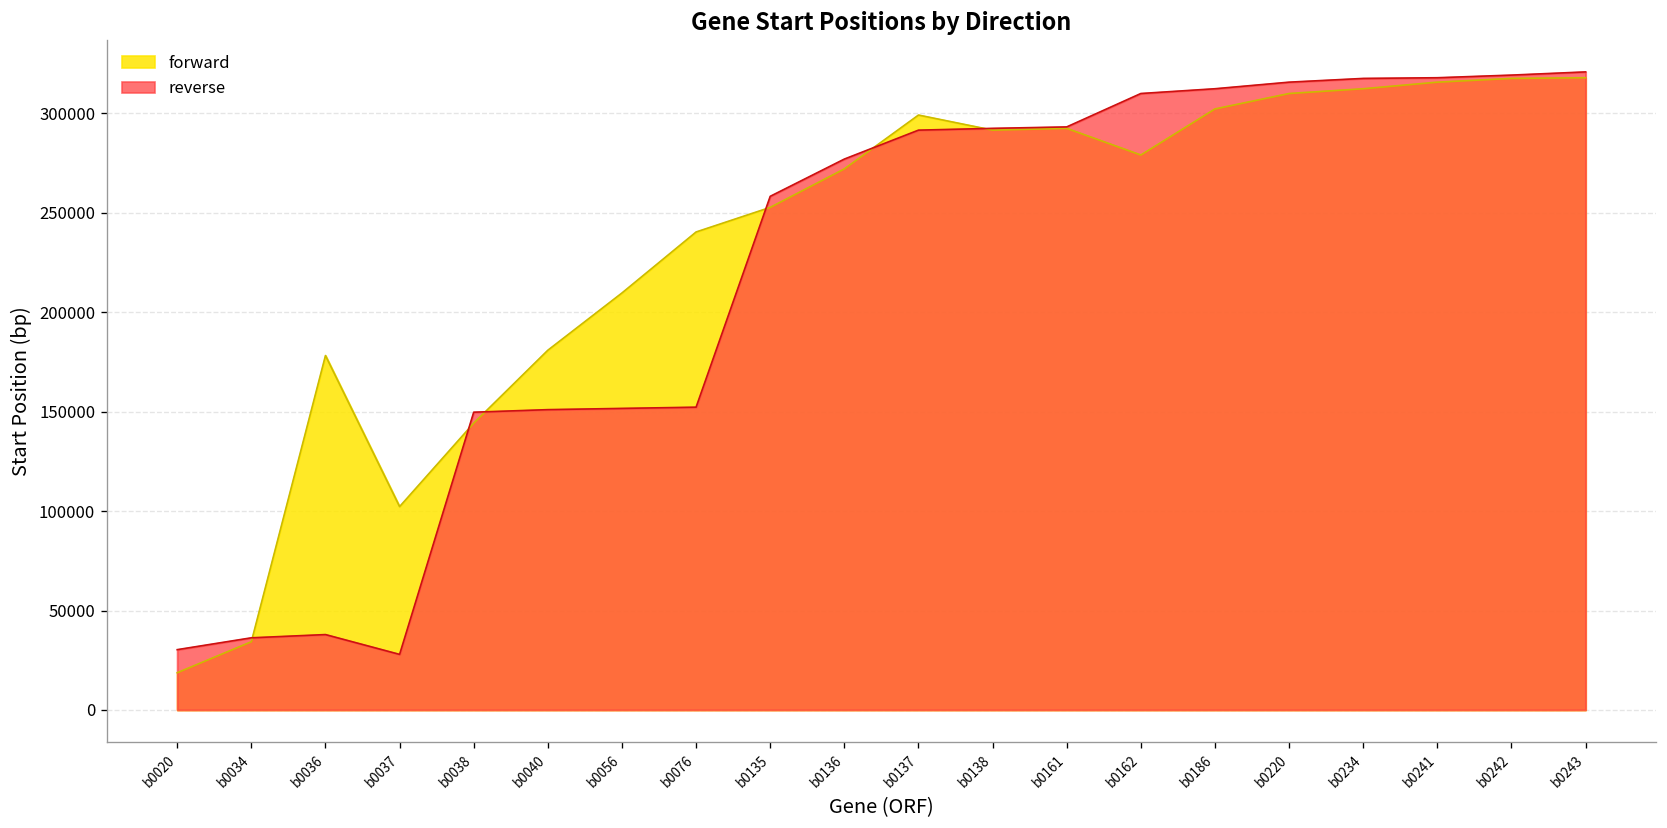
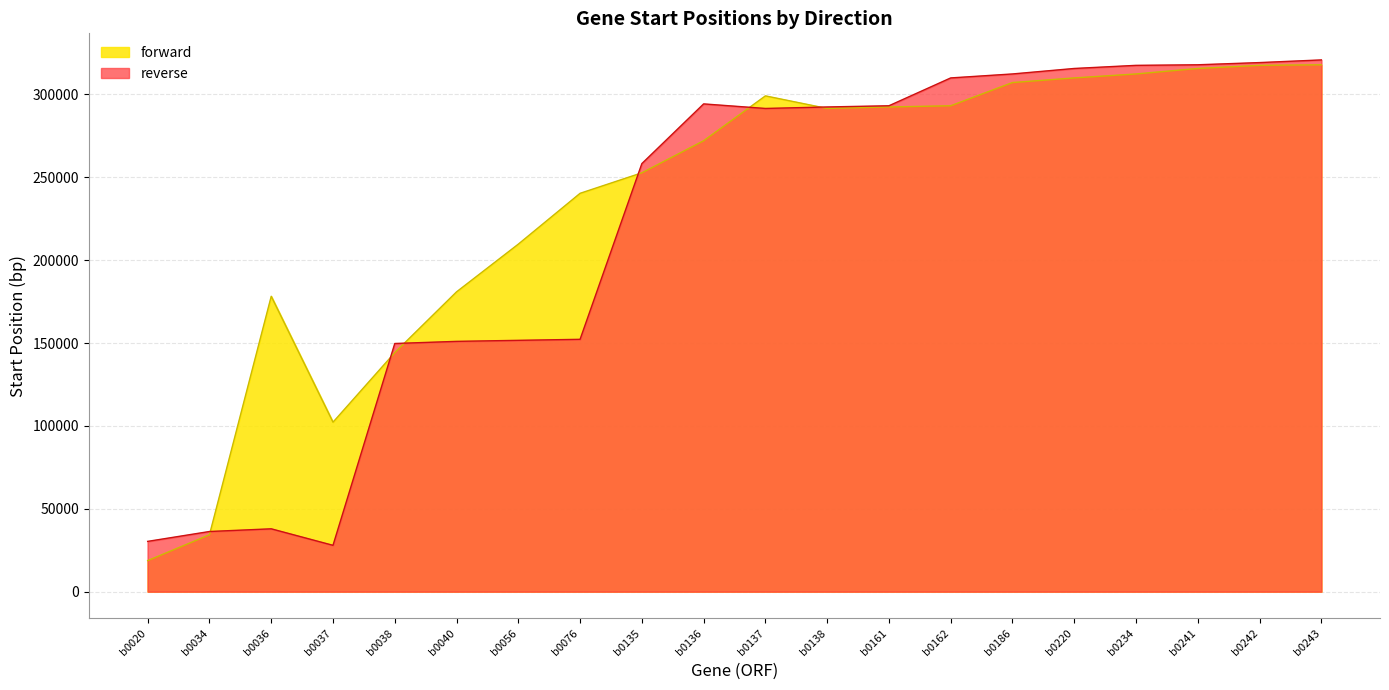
  {
    "forward": {
      "b0020": 19000,
      "b0034": 34000,
      "b0036": 178000,
      "b0037": 102000,
      "b0038": 144000,
      "b0040": 181000,
      "b0056": 210000,
      "b0076": 240000,
      "b0135": 253000,
      "b0136": 272000,
      "b0137": 299000,
-     "b0162": 279000,
-     "b0186": 302000,
+     "b0162": 293000,
+     "b0186": 307000,
      "b0220": 310000,
      "b0234": 312000,
      "b0241": 316000,
      "b0242": 318000,
      "b0243": 318000
    },
    "reverse": {
      "b0020": 30000,
      "b0034": 36000,
      "b0036": 38000,
      "b0037": 28000,
      "b0038": 150000,
      "b0040": 151000,
      "b0056": 152000,
      "b0076": 152000,
      "b0135": 258000,
-     "b0136": 277000,
+     "b0136": 294000,
      "b0137": 292000,
      "b0162": 310000,
      "b0186": 312000,
      "b0220": 316000,
      "b0234": 318000,
      "b0241": 318000,
      "b0242": 319000,
      "b0243": 321000
    }
  }
